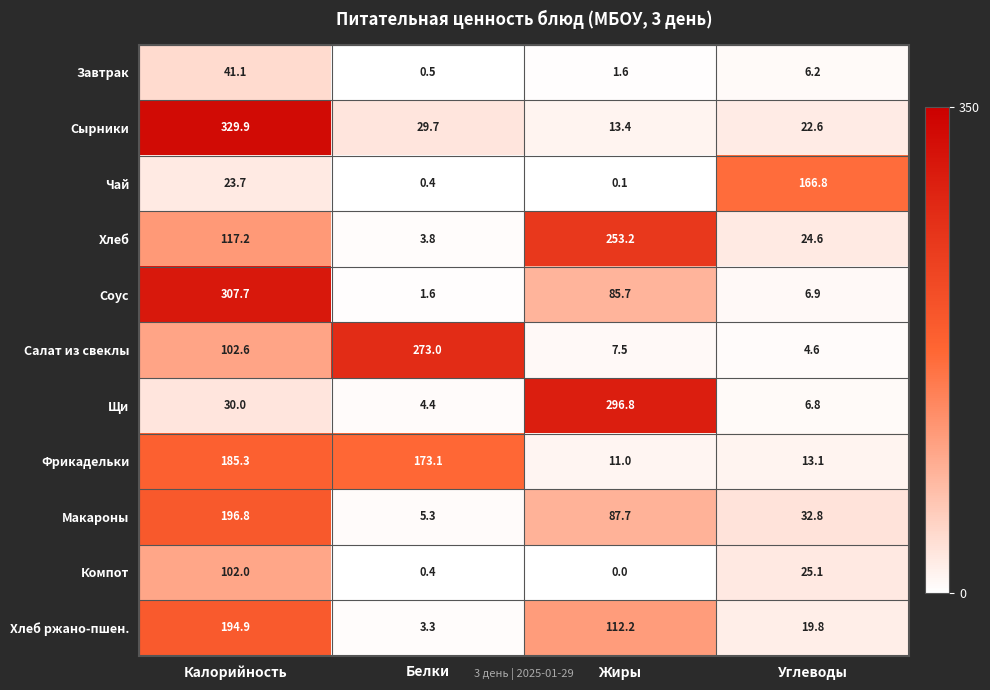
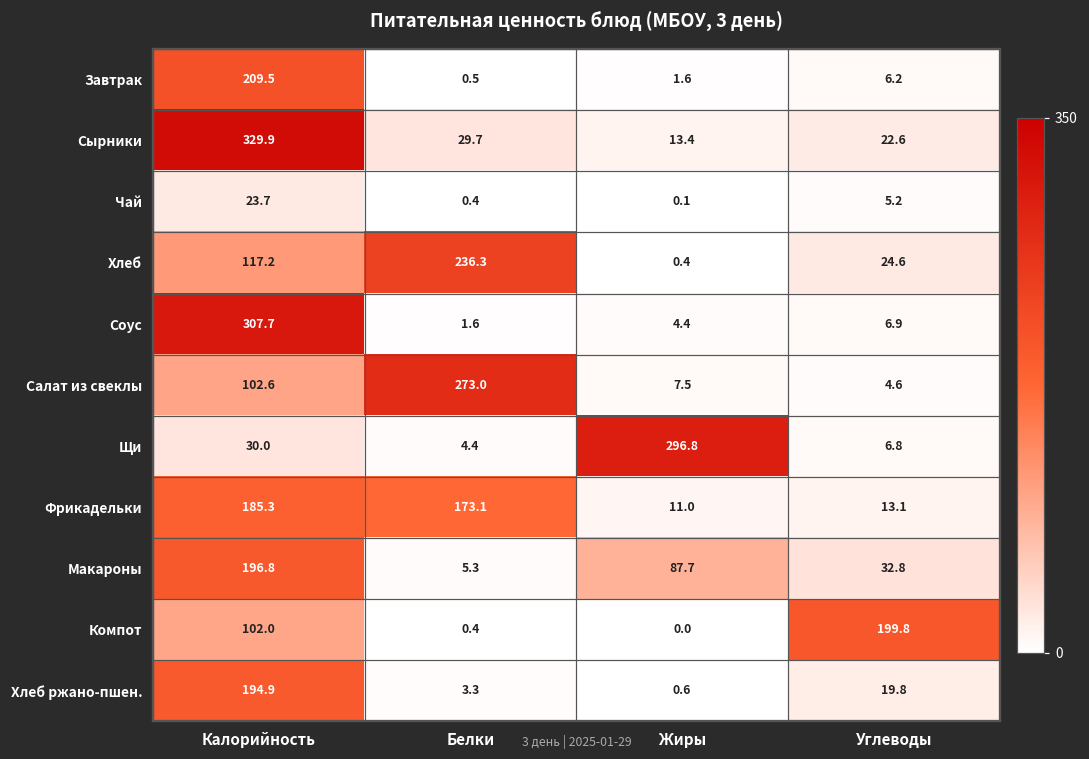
  {
    "Завтрак": {
-     "Калорийность": 41.1,
+     "Калорийность": 209.5,
      "Белки": 0.5,
      "Жиры": 1.6,
      "Углеводы": 6.2
    },
    "Сырники": {
      "Калорийность": 329.9,
      "Белки": 29.7,
      "Жиры": 13.4,
      "Углеводы": 22.6
    },
    "Чай": {
      "Калорийность": 23.7,
      "Белки": 0.4,
      "Жиры": 0.1,
-     "Углеводы": 166.8
+     "Углеводы": 5.2
    },
    "Хлеб": {
      "Калорийность": 117.2,
-     "Белки": 3.8,
-     "Жиры": 253.2,
+     "Белки": 236.3,
+     "Жиры": 0.4,
      "Углеводы": 24.6
    },
    "Соус": {
      "Калорийность": 307.7,
      "Белки": 1.6,
-     "Жиры": 85.7,
+     "Жиры": 4.4,
      "Углеводы": 6.9
    },
    "Салат из свеклы": {
      "Калорийность": 102.6,
      "Белки": 273.0,
      "Жиры": 7.5,
      "Углеводы": 4.6
    },
    "Щи": {
      "Калорийность": 30.0,
      "Белки": 4.4,
      "Жиры": 296.8,
      "Углеводы": 6.8
    },
    "Фрикадельки": {
      "Калорийность": 185.3,
      "Белки": 173.1,
      "Жиры": 11.0,
      "Углеводы": 13.1
    },
    "Макароны": {
      "Калорийность": 196.8,
      "Белки": 5.3,
      "Жиры": 87.7,
      "Углеводы": 32.8
    },
    "Компот": {
      "Калорийность": 102.0,
      "Белки": 0.4,
      "Жиры": 0.0,
-     "Углеводы": 25.1
+     "Углеводы": 199.8
    },
    "Хлеб ржано-пшен.": {
      "Калорийность": 194.9,
      "Белки": 3.3,
-     "Жиры": 112.2,
+     "Жиры": 0.6,
      "Углеводы": 19.8
    }
  }
